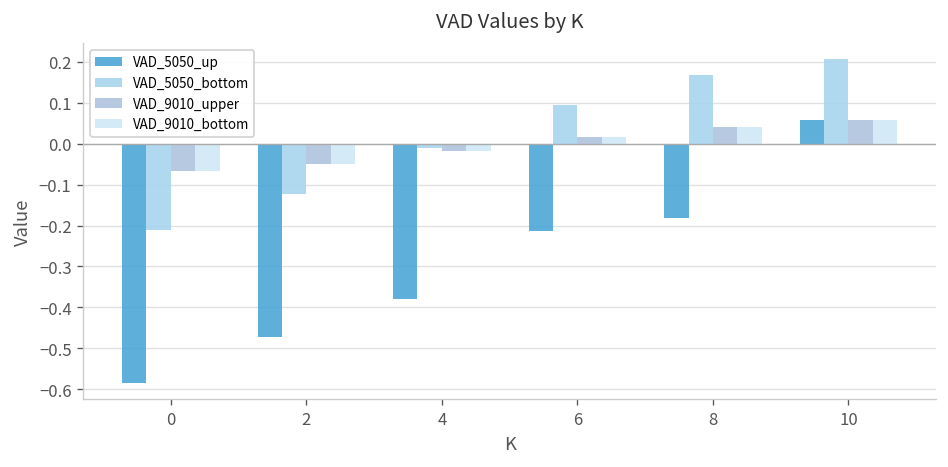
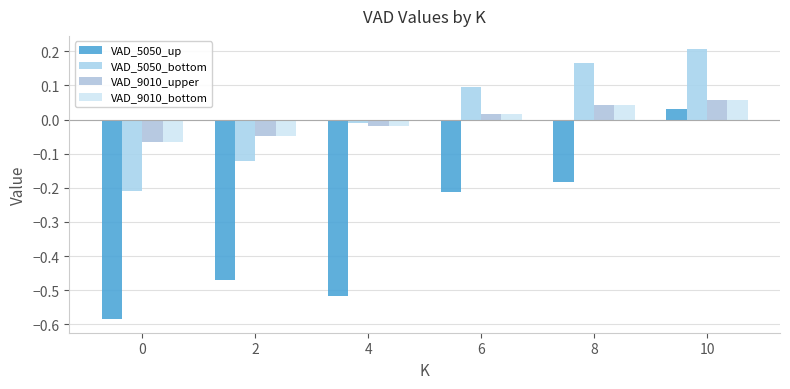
  {
    "VAD_5050_up": {
      "0": -0.59,
      "2": -0.47,
-     "4": -0.38,
+     "4": -0.52,
      "6": -0.21,
      "8": -0.18,
-     "10": 0.06
+     "10": 0.03
    }
  }
